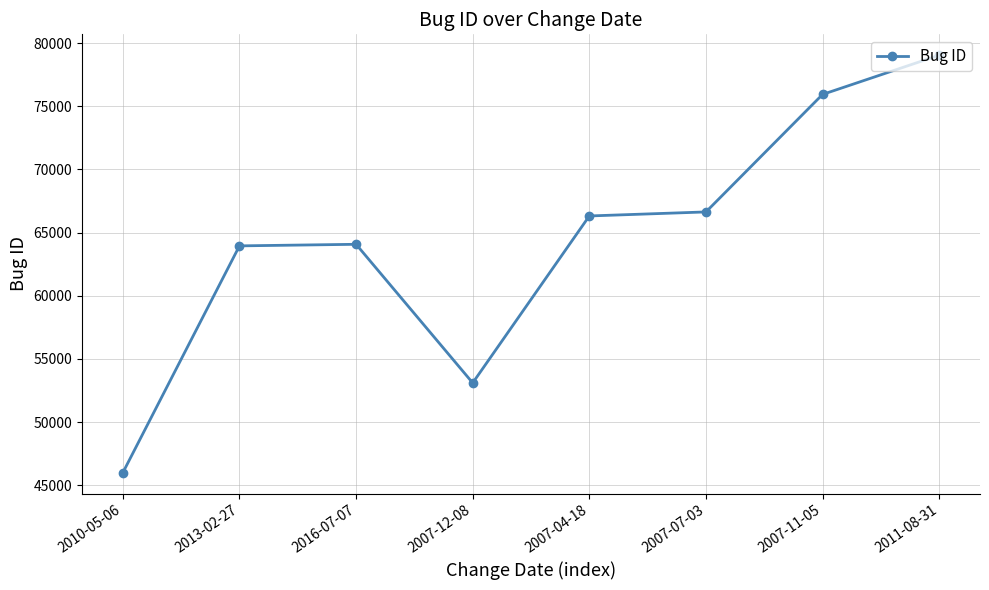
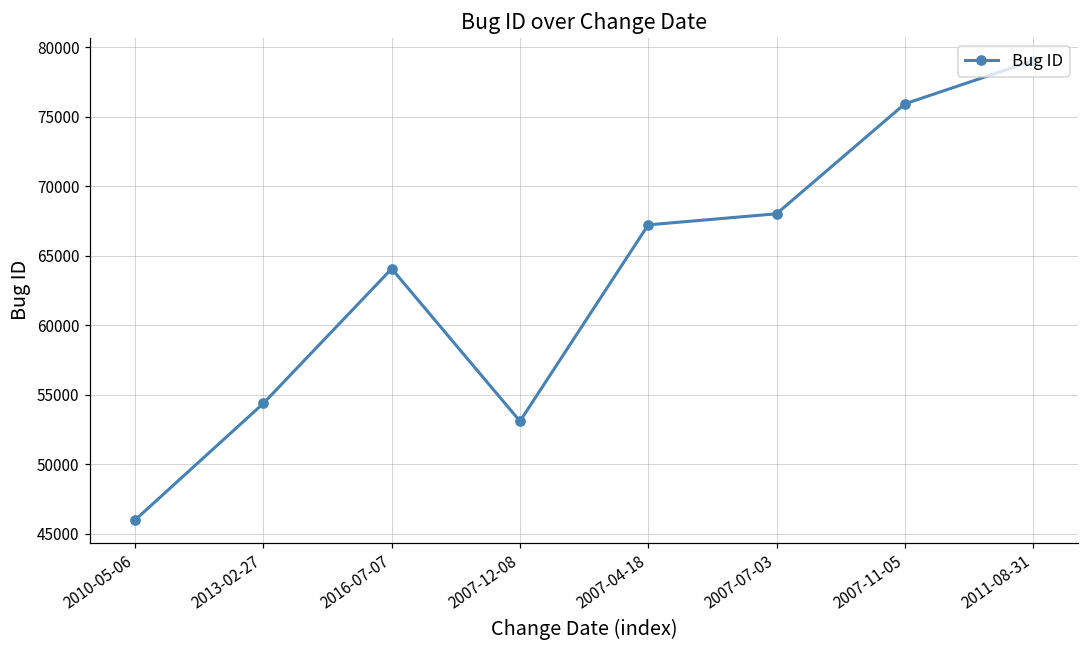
  {
    "2010-05-06": 46000,
-   "2013-02-27": 64000,
+   "2013-02-27": 54400,
    "2016-07-07": 64100,
    "2007-12-08": 53100,
-   "2007-04-18": 66300,
-   "2007-07-03": 66600,
+   "2007-04-18": 67200,
+   "2007-07-03": 68000,
    "2007-11-05": 75900
  }
